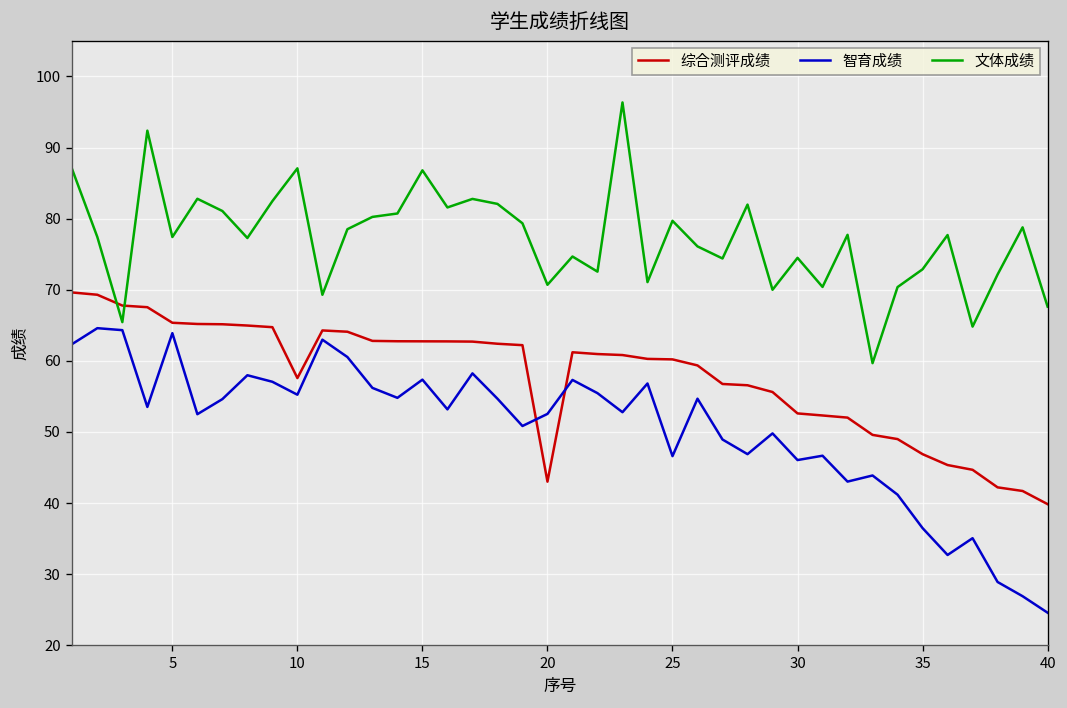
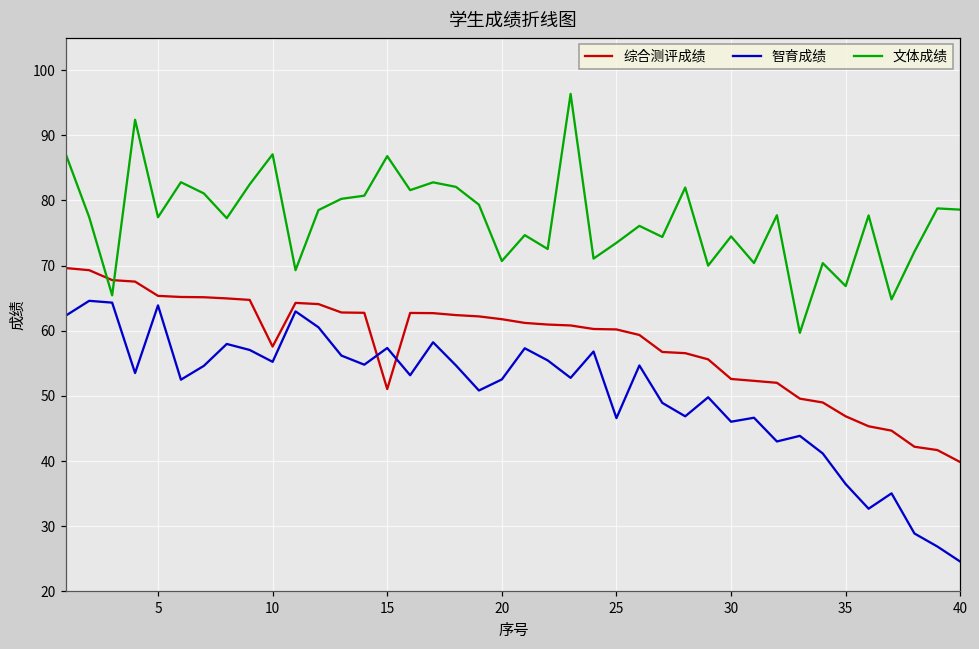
  {
    "综合测评成绩": {
      "5": 65,
      "10": 58,
-     "15": 63,
-     "20": 43,
+     "15": 51,
+     "20": 62,
      "25": 60,
      "30": 53,
      "35": 47,
      "40": 40
    },
    "智育成绩": {
      "5": 64,
      "10": 55,
      "15": 57,
      "20": 53,
      "25": 47,
      "30": 46,
      "35": 36,
      "40": 25
    },
    "文体成绩": {
      "5": 77,
      "10": 87,
      "15": 87,
      "20": 71,
-     "25": 80,
+     "25": 74,
      "30": 74,
-     "35": 73,
-     "40": 68
+     "35": 67,
+     "40": 79
    }
  }
